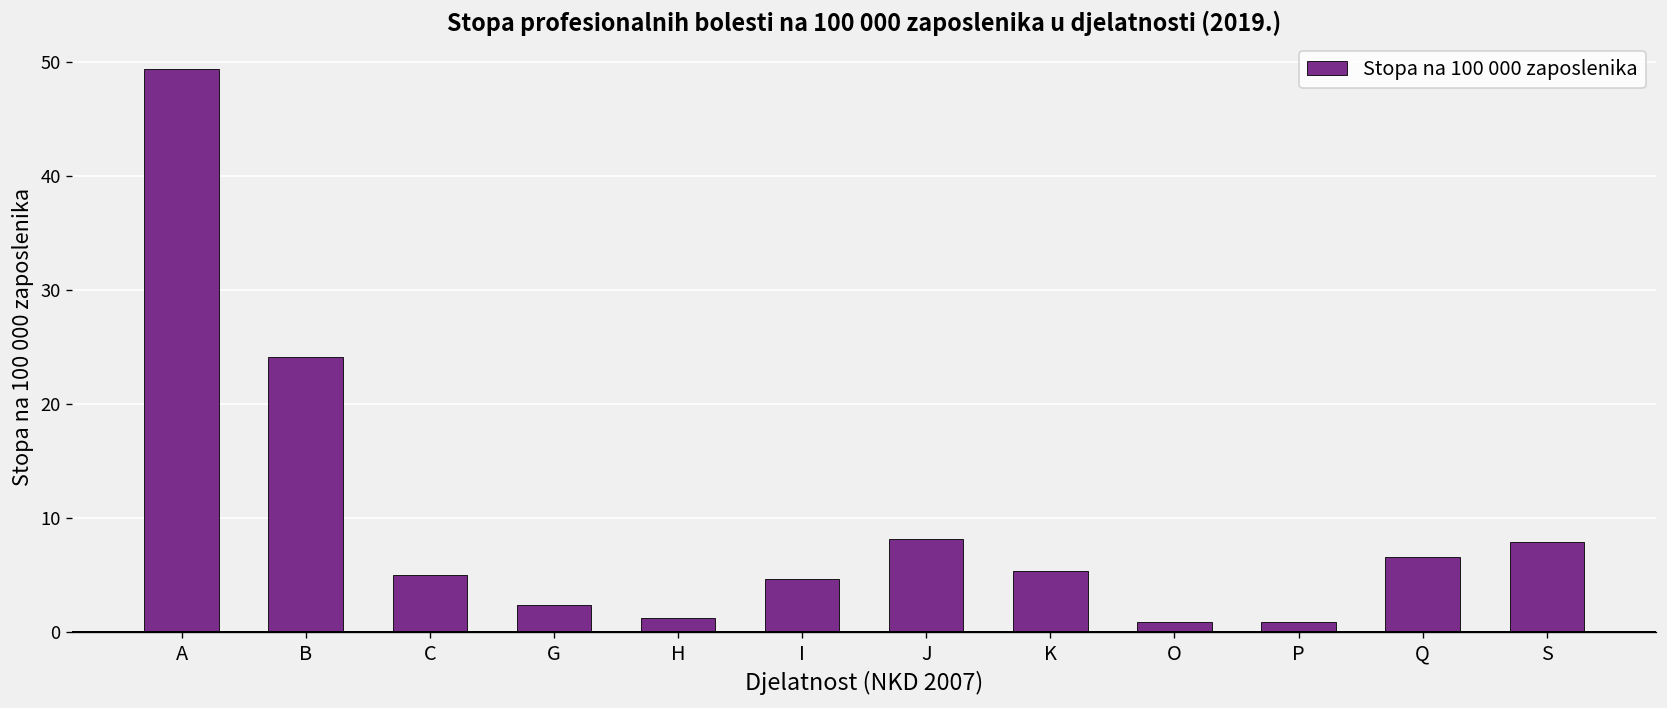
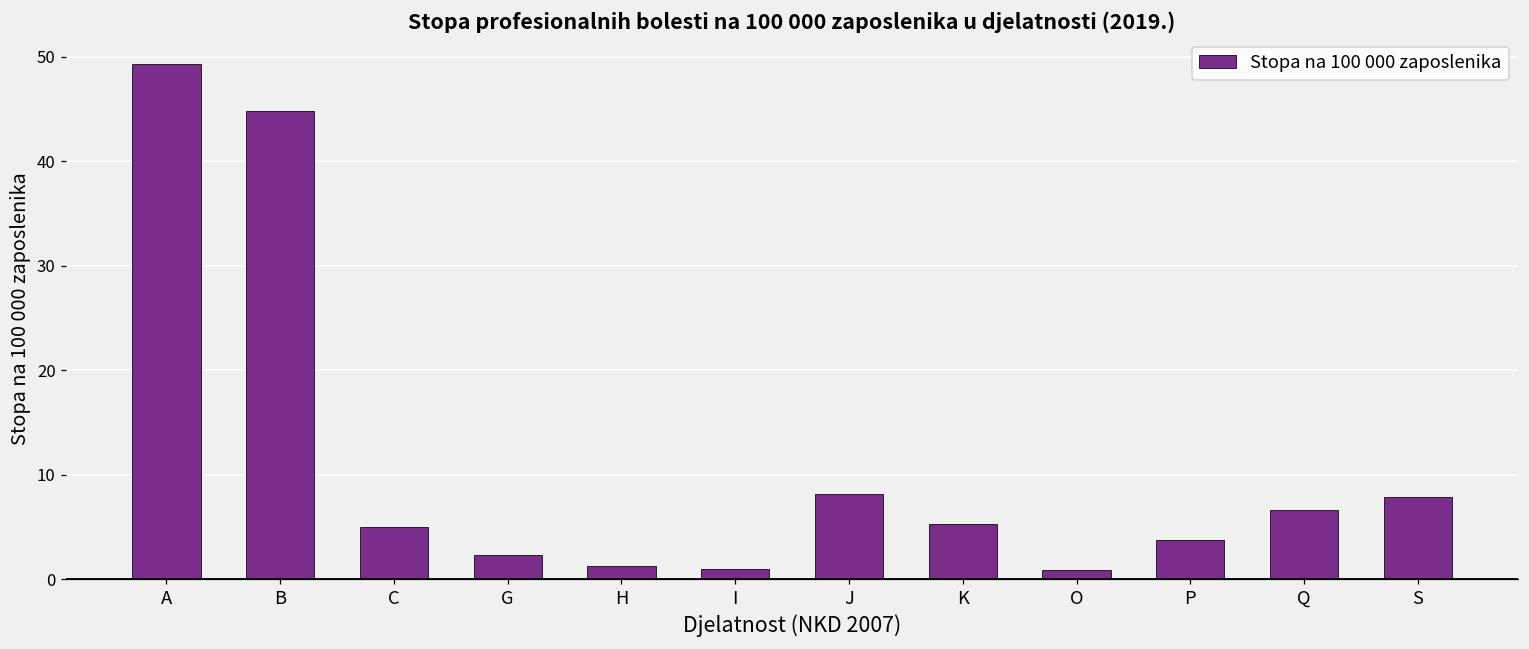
  {
    "A": 49,
-   "B": 24,
+   "B": 45,
    "C": 5,
    "G": 2,
    "H": 1,
-   "I": 5,
+   "I": 1,
    "J": 8,
    "K": 5,
    "O": 1,
-   "P": 1,
+   "P": 4,
    "Q": 7,
    "S": 8
  }
